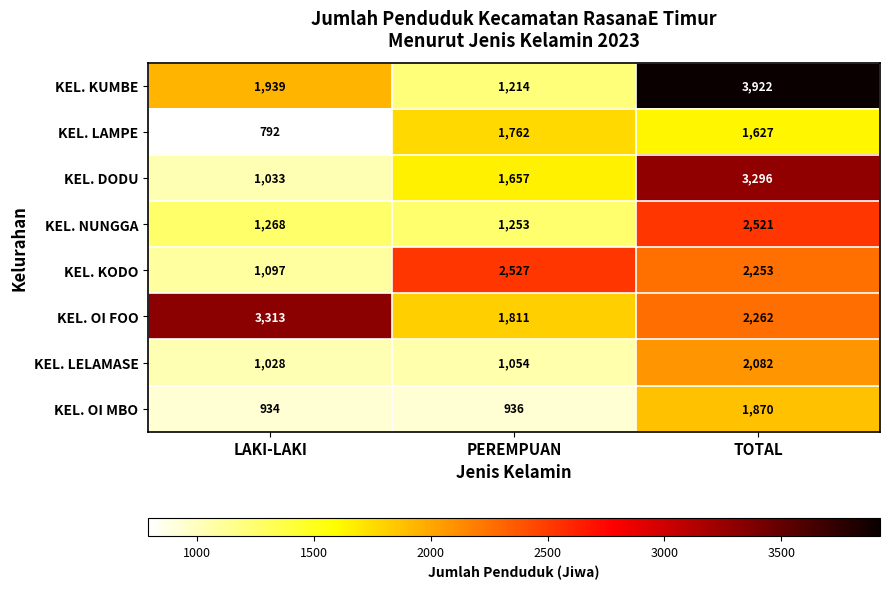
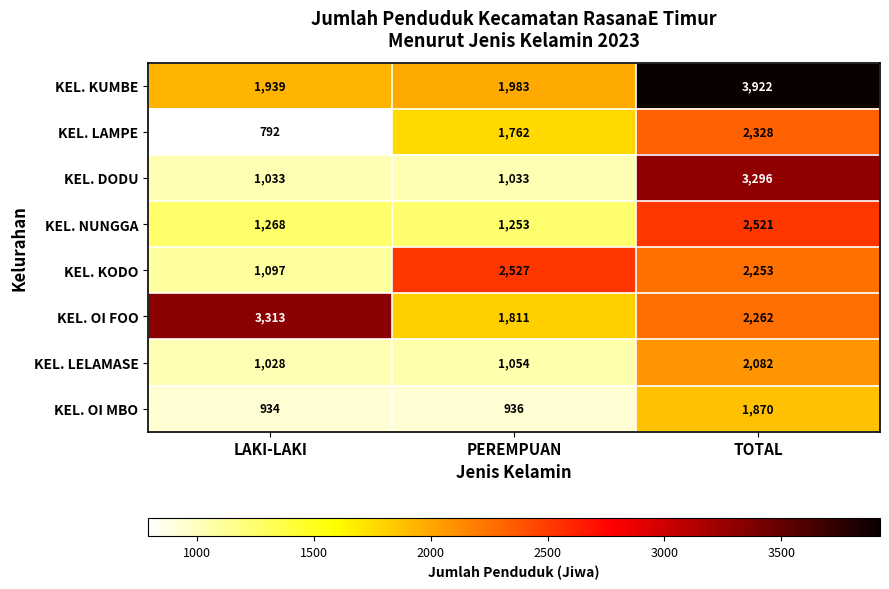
  {
    "KEL. KUMBE": {
      "LAKI-LAKI": "1,939",
-     "PEREMPUAN": "1,214",
+     "PEREMPUAN": "1,983",
      "TOTAL": "3,922"
    },
    "KEL. LAMPE": {
      "LAKI-LAKI": "792",
      "PEREMPUAN": "1,762",
-     "TOTAL": "1,627"
+     "TOTAL": "2,328"
    },
    "KEL. DODU": {
      "LAKI-LAKI": "1,033",
-     "PEREMPUAN": "1,657",
+     "PEREMPUAN": "1,033",
      "TOTAL": "3,296"
    },
    "KEL. NUNGGA": {
      "LAKI-LAKI": "1,268",
      "PEREMPUAN": "1,253",
      "TOTAL": "2,521"
    },
    "KEL. KODO": {
      "LAKI-LAKI": "1,097",
      "PEREMPUAN": "2,527",
      "TOTAL": "2,253"
    },
    "KEL. OI FOO": {
      "LAKI-LAKI": "3,313",
      "PEREMPUAN": "1,811",
      "TOTAL": "2,262"
    },
    "KEL. LELAMASE": {
      "LAKI-LAKI": "1,028",
      "PEREMPUAN": "1,054",
      "TOTAL": "2,082"
    },
    "KEL. OI MBO": {
      "LAKI-LAKI": "934",
      "PEREMPUAN": "936",
      "TOTAL": "1,870"
    }
  }
